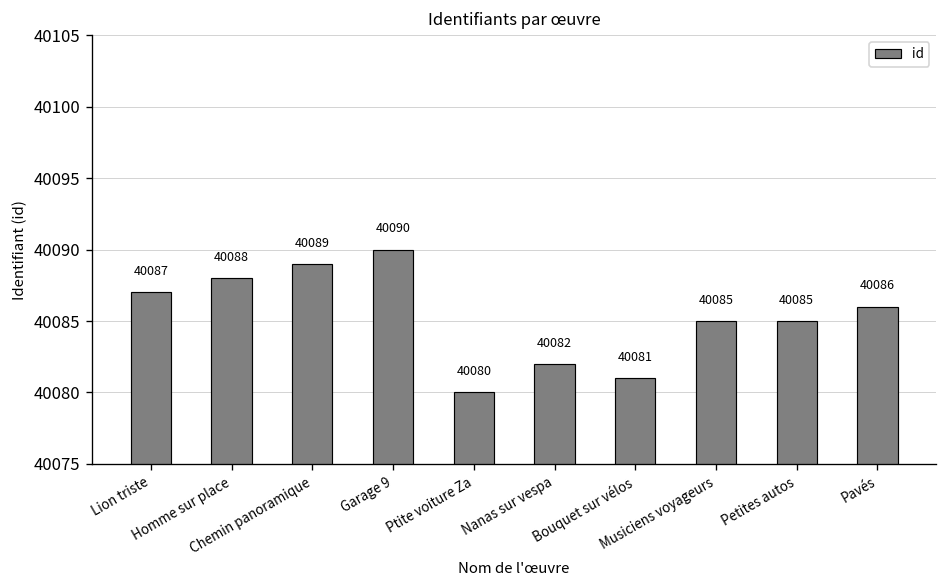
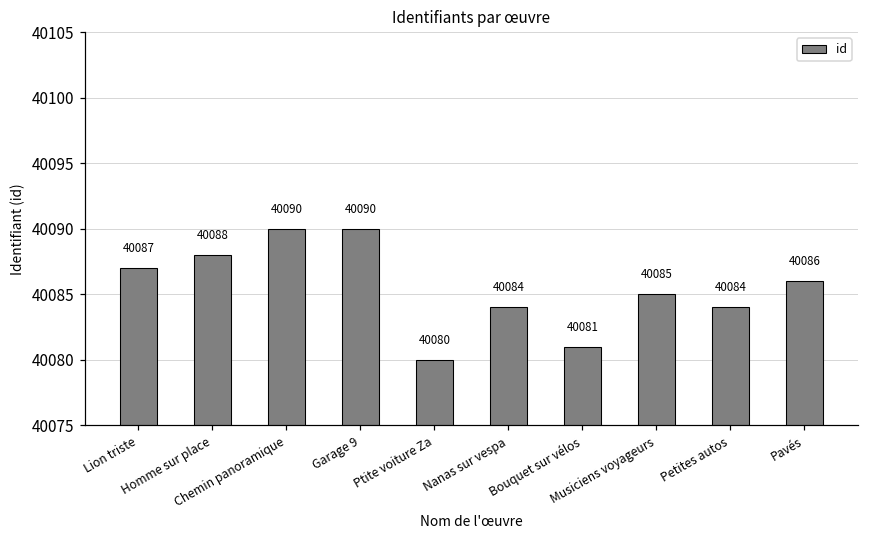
  {
    "Lion triste": 40087,
    "Homme sur place": 40088,
-   "Chemin panoramique": 40089,
+   "Chemin panoramique": 40090,
    "Garage 9": 40090,
    "Ptite voiture Za": 40080,
-   "Nanas sur vespa": 40082,
+   "Nanas sur vespa": 40084,
    "Bouquet sur vélos": 40081,
    "Musiciens voyageurs": 40085,
-   "Petites autos": 40085,
+   "Petites autos": 40084,
    "Pavés": 40086
  }
